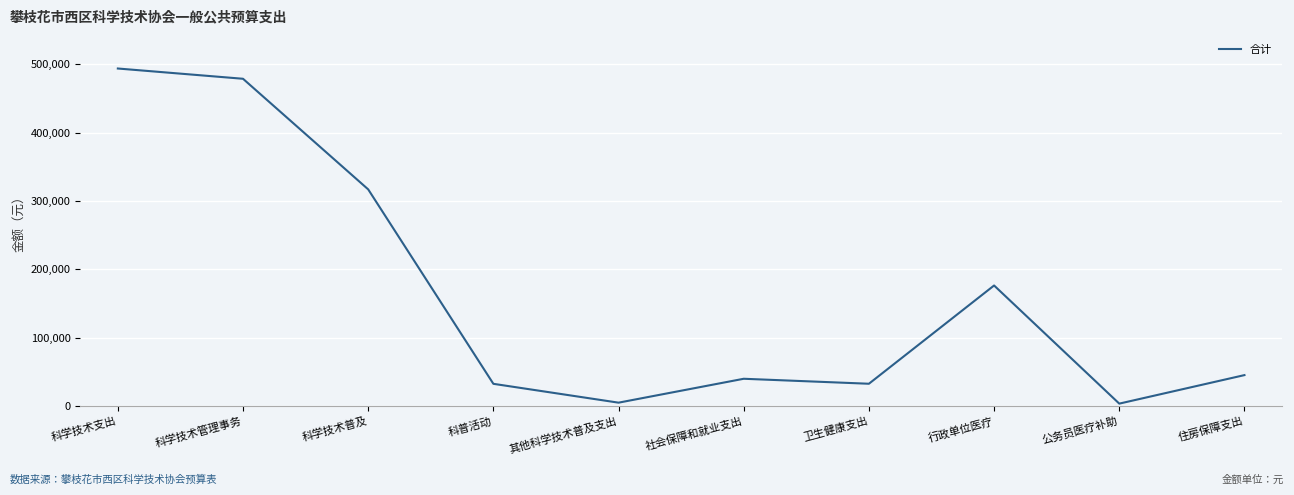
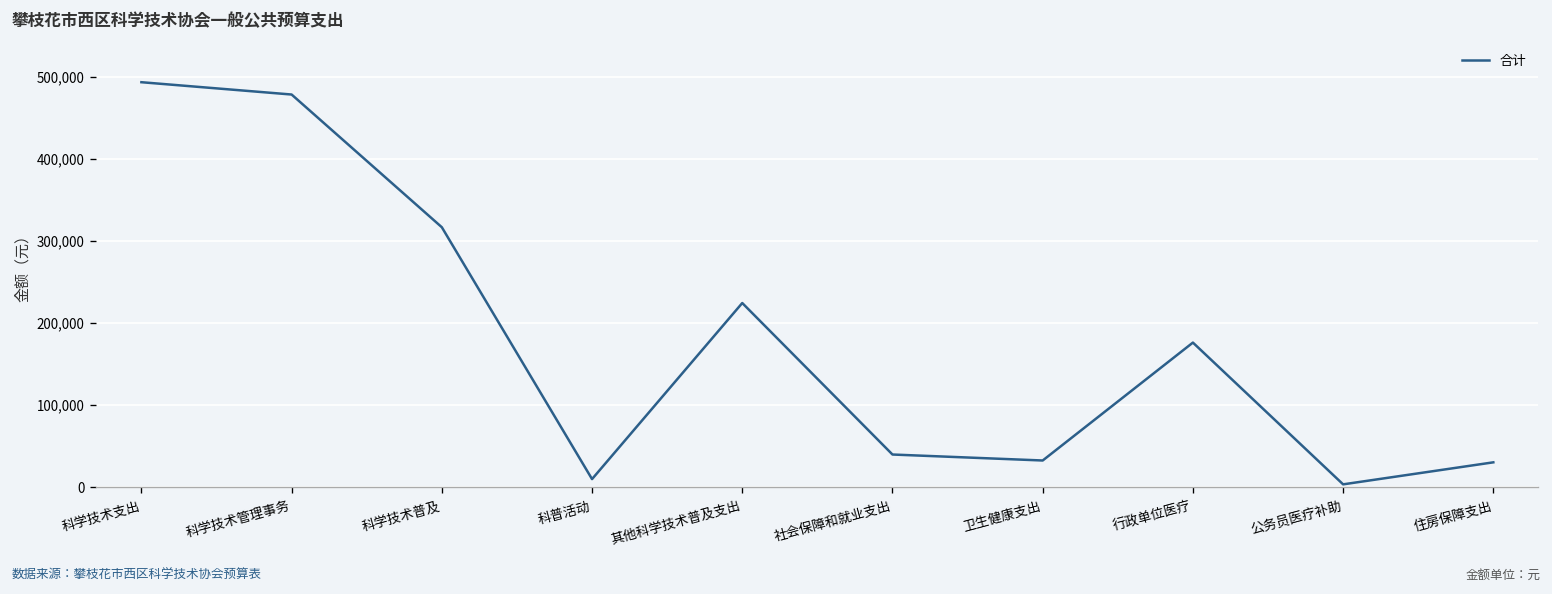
  {
    "科学技术支出": "490,000",
    "科学技术管理事务": "480,000",
    "科学技术普及": "320,000",
-   "科普活动": "30,000",
-   "其他科学技术普及支出": "10,000",
+   "科普活动": "10,000",
+   "其他科学技术普及支出": "220,000",
    "社会保障和就业支出": "40,000",
    "卫生健康支出": "30,000",
    "行政单位医疗": "180,000",
    "公务员医疗补助": "0",
-   "住房保障支出": "50,000"
+   "住房保障支出": "30,000"
  }
